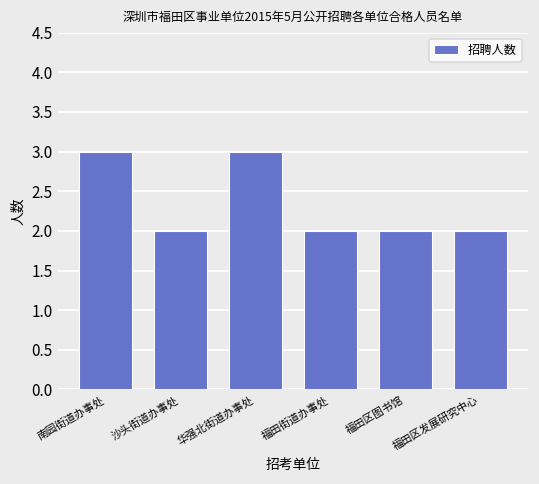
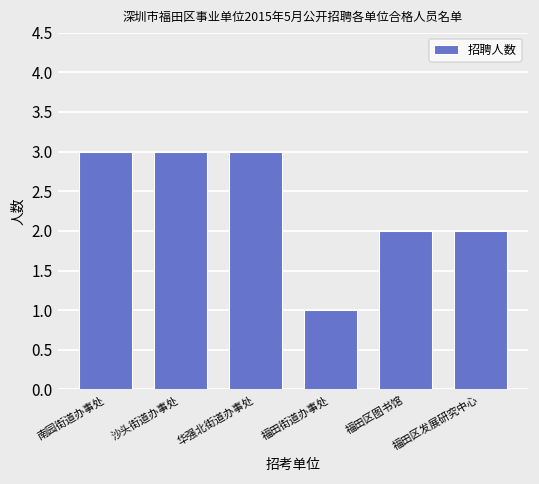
  {
    "南园街道办事处": 3,
-   "沙头街道办事处": 2,
+   "沙头街道办事处": 3,
    "华强北街道办事处": 3,
-   "福田街道办事处": 2,
+   "福田街道办事处": 1,
    "福田区图书馆": 2,
    "福田区发展研究中心": 2
  }
